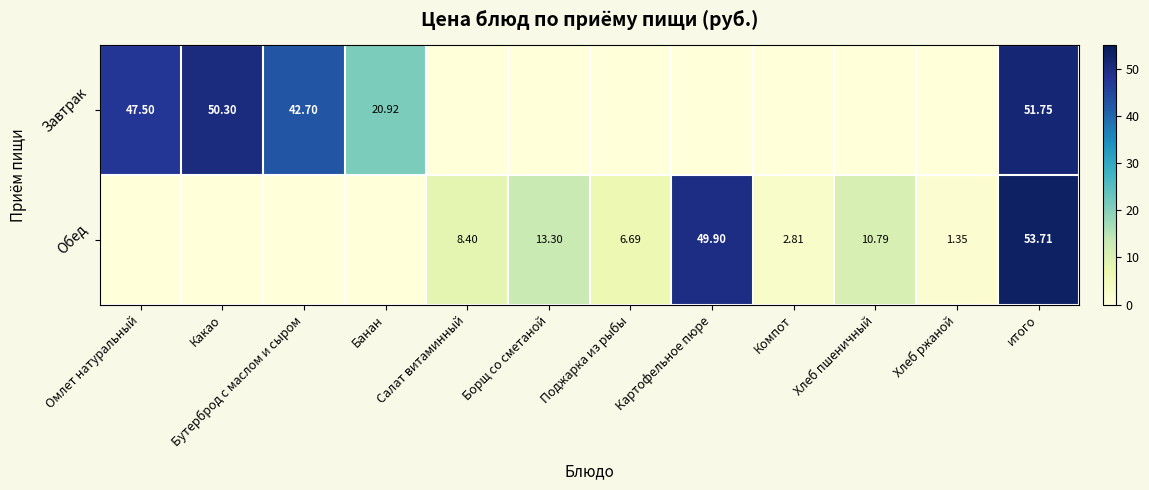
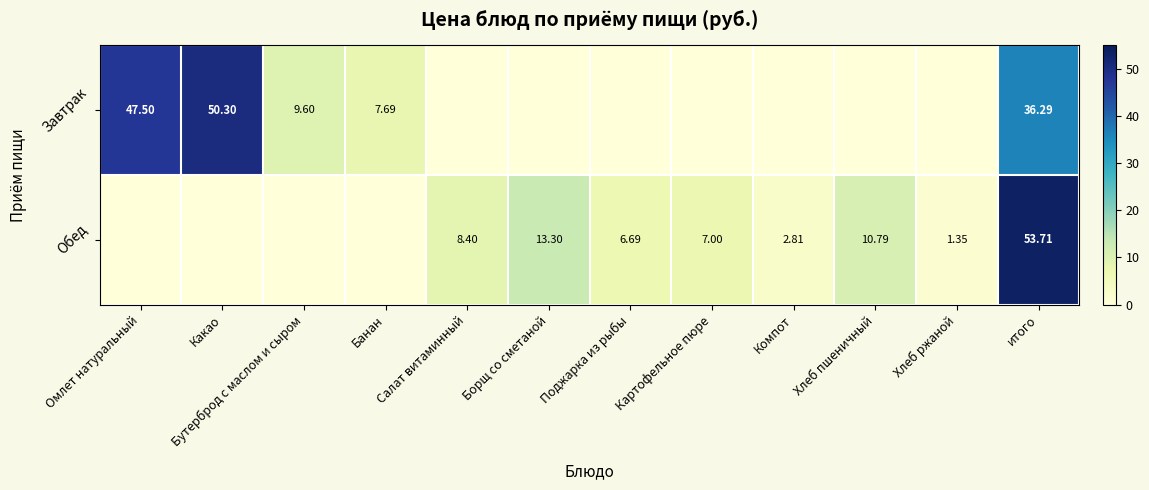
  {
    "Завтрак": {
      "Омлет натуральный": 47.50,
      "Какао": 50.30,
-     "Бутерброд с маслом и сыром": 42.70,
-     "Банан": 20.92,
-     "итого": 51.75
+     "Бутерброд с маслом и сыром": 9.60,
+     "Банан": 7.69,
+     "итого": 36.29
    },
    "Обед": {
      "Салат витаминный": 8.40,
      "Борщ со сметаной": 13.30,
      "Поджарка из рыбы": 6.69,
-     "Картофельное пюре": 49.90,
+     "Картофельное пюре": 7.00,
      "Компот": 2.81,
      "Хлеб пшеничный": 10.79,
      "Хлеб ржаной": 1.35,
      "итого": 53.71
    }
  }
